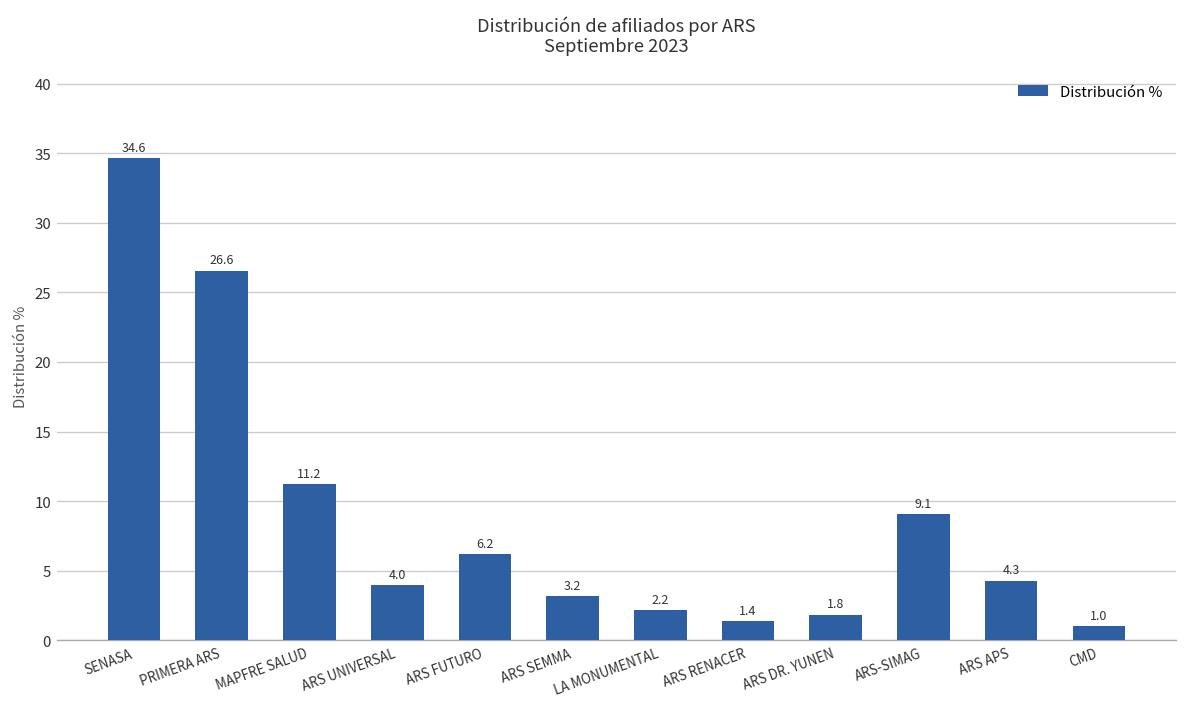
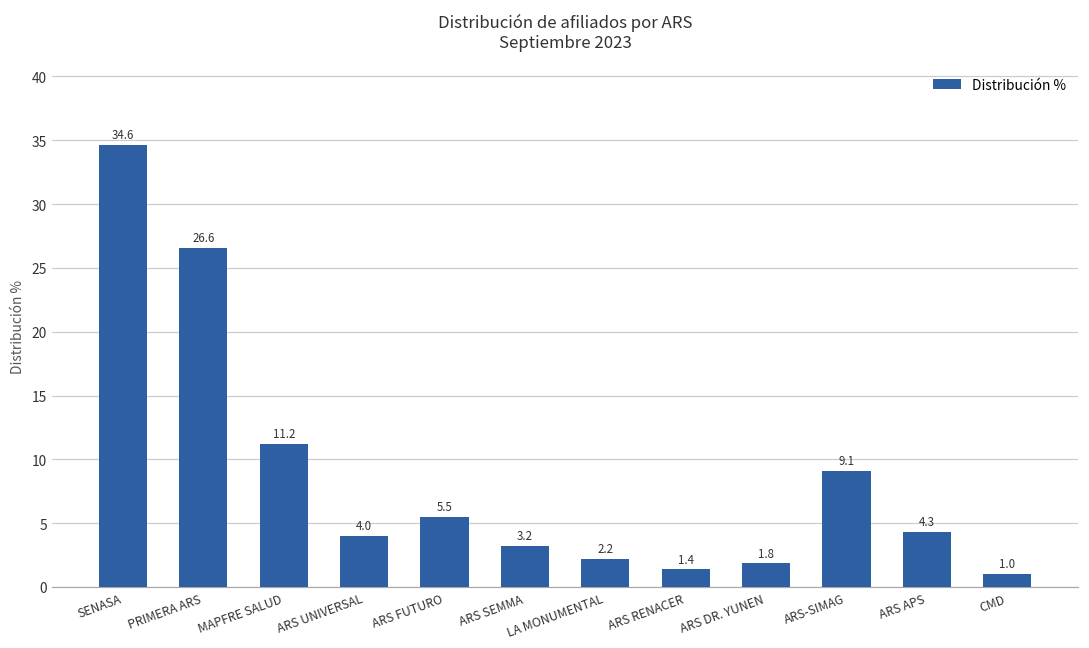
  {
    "SENASA": 34.6,
    "PRIMERA ARS": 26.6,
    "MAPFRE SALUD": 11.2,
    "ARS UNIVERSAL": 4.0,
-   "ARS FUTURO": 6.2,
+   "ARS FUTURO": 5.5,
    "ARS SEMMA": 3.2,
    "LA MONUMENTAL": 2.2,
    "ARS RENACER": 1.4,
    "ARS DR. YUNEN": 1.8,
    "ARS-SIMAG": 9.1,
    "ARS APS": 4.3,
    "CMD": 1.0
  }
